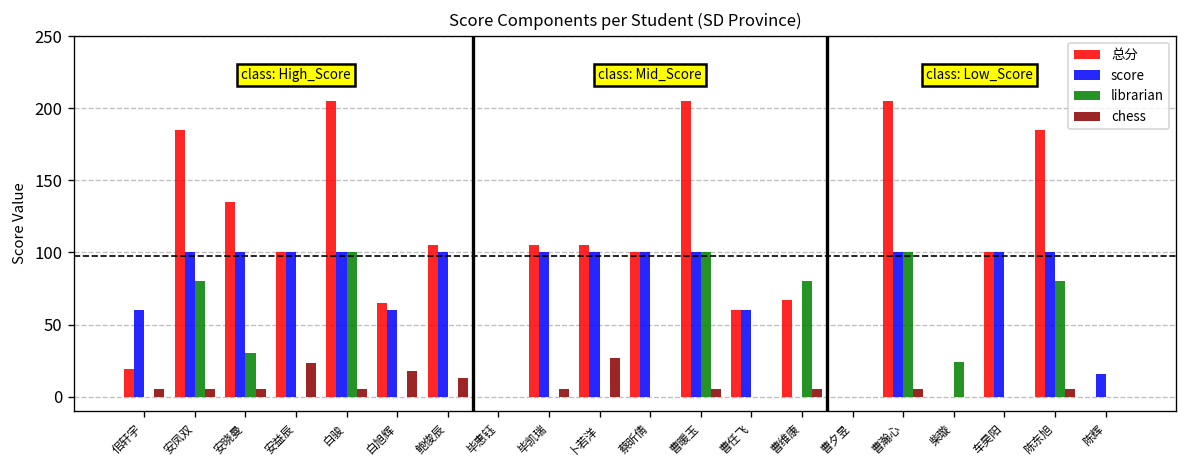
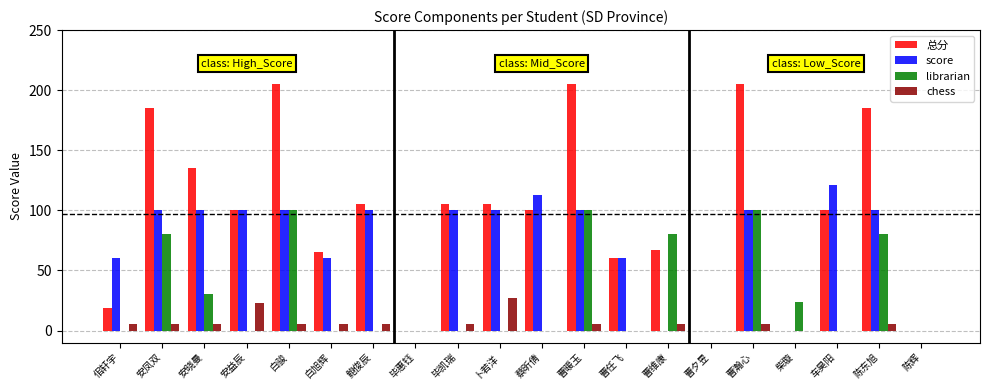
  {
    "总分": {
      "佀轩宇": 19,
      "安凤双": 185,
      "安晓曼": 135,
      "安益辰": 100,
      "白骏": 205,
      "白旭辉": 65,
      "鲍俊辰": 105,
      "毕惠钰": 0,
      "毕凯瑞": 105,
      "卜若洋": 105,
      "蔡昕倩": 100,
      "曹暖玉": 205,
      "曹任飞": 60,
      "曹维康": 67,
      "曹夕昱": 0,
      "曹瀚心": 205,
      "柴璇": 0,
      "车昊阳": 100,
      "陈东旭": 185,
      "陈辉": 0
    },
    "score": {
      "佀轩宇": 60,
      "安凤双": 100,
      "安晓曼": 100,
      "安益辰": 100,
      "白骏": 100,
      "白旭辉": 60,
      "鲍俊辰": 100,
      "毕惠钰": 0,
      "毕凯瑞": 100,
      "卜若洋": 100,
-     "蔡昕倩": 100,
+     "蔡昕倩": 113,
      "曹暖玉": 100,
      "曹任飞": 60,
      "曹维康": 0,
      "曹夕昱": 0,
      "曹瀚心": 100,
      "柴璇": 0,
-     "车昊阳": 100,
+     "车昊阳": 121,
      "陈东旭": 100,
-     "陈辉": 16
+     "陈辉": 0
    },
    "librarian": {
      "佀轩宇": 0,
      "安凤双": 80,
      "安晓曼": 30,
      "安益辰": 0,
      "白骏": 100,
      "白旭辉": 0,
      "鲍俊辰": 0,
      "毕惠钰": 0,
      "毕凯瑞": 0,
      "卜若洋": 0,
      "蔡昕倩": 0,
      "曹暖玉": 100,
      "曹任飞": 0,
      "曹维康": 80,
      "曹夕昱": 0,
      "曹瀚心": 100,
      "柴璇": 24,
      "车昊阳": 0,
      "陈东旭": 80,
      "陈辉": 0
    },
    "chess": {
      "佀轩宇": 5,
      "安凤双": 5,
      "安晓曼": 5,
      "安益辰": 23,
      "白骏": 5,
-     "白旭辉": 18,
-     "鲍俊辰": 13,
+     "白旭辉": 5,
+     "鲍俊辰": 5,
      "毕惠钰": 0,
      "毕凯瑞": 5,
      "卜若洋": 27,
      "蔡昕倩": 0,
      "曹暖玉": 5,
      "曹任飞": 0,
      "曹维康": 5,
      "曹夕昱": 0,
      "曹瀚心": 5,
      "柴璇": 0,
      "车昊阳": 0,
      "陈东旭": 5,
      "陈辉": 0
    }
  }
